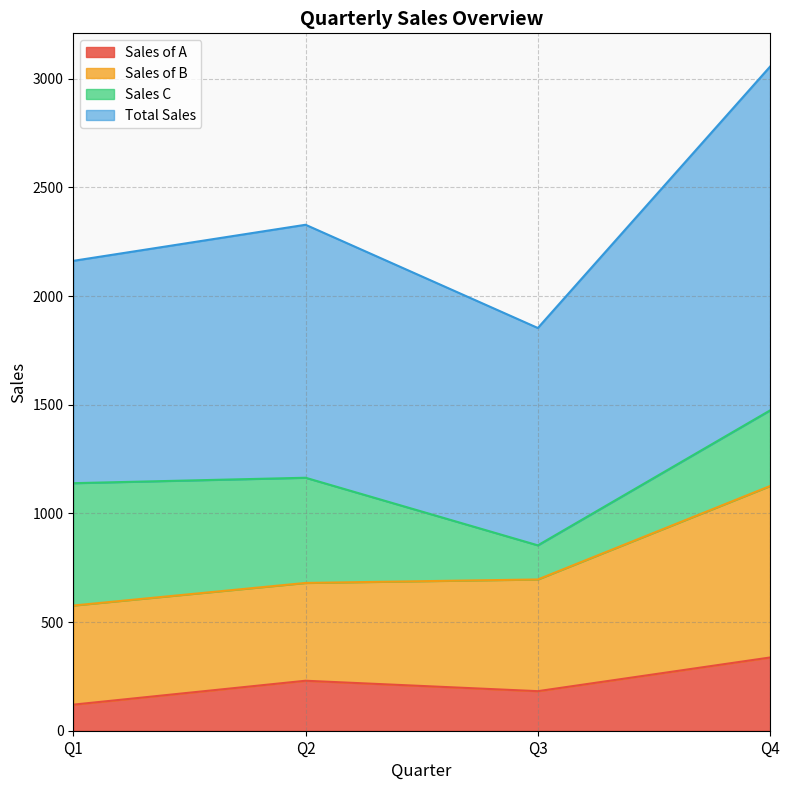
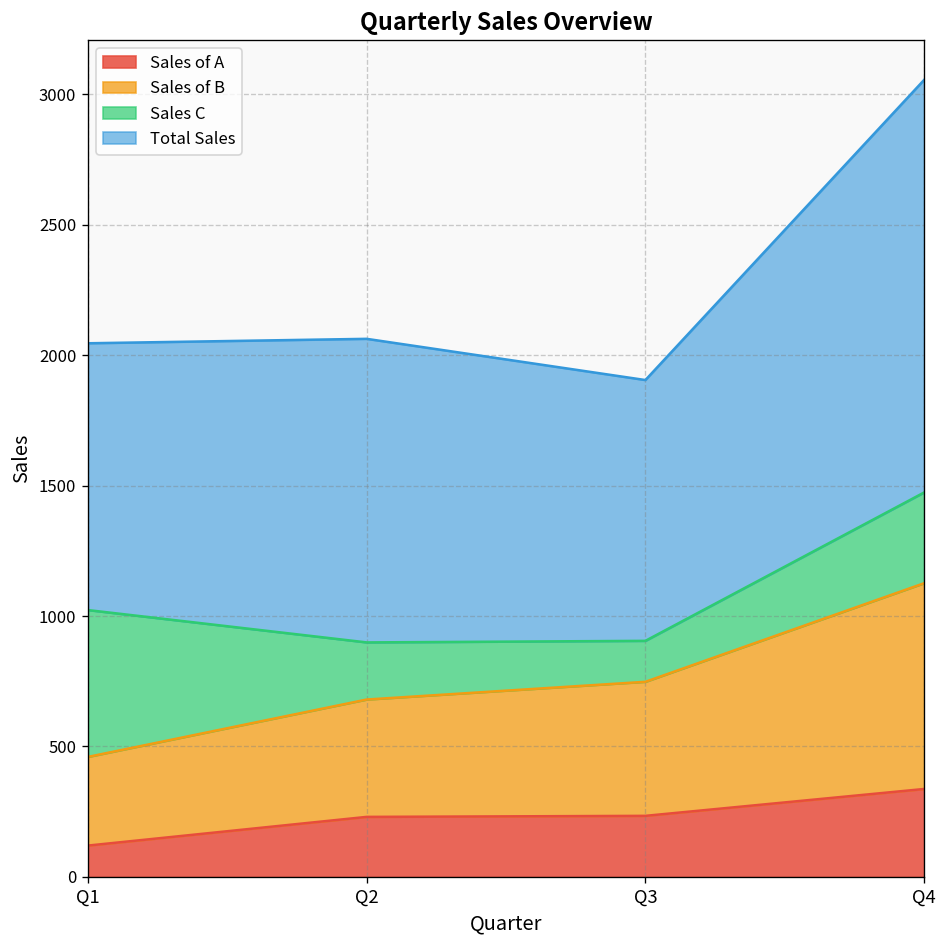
  {
    "Sales of A": {
      "Q1": 120,
      "Q2": 230,
-     "Q3": 180,
+     "Q3": 230,
      "Q4": 340
    },
    "Sales of B": {
-     "Q1": 460,
+     "Q1": 340,
      "Q2": 450,
      "Q3": 510,
      "Q4": 790
    },
    "Sales C": {
      "Q1": 560,
-     "Q2": 480,
+     "Q2": 220,
      "Q3": 160,
      "Q4": 350
    },
    "Total Sales": {
      "Q1": 1020,
      "Q2": 1160,
      "Q3": 1000,
      "Q4": 1580
    }
  }
